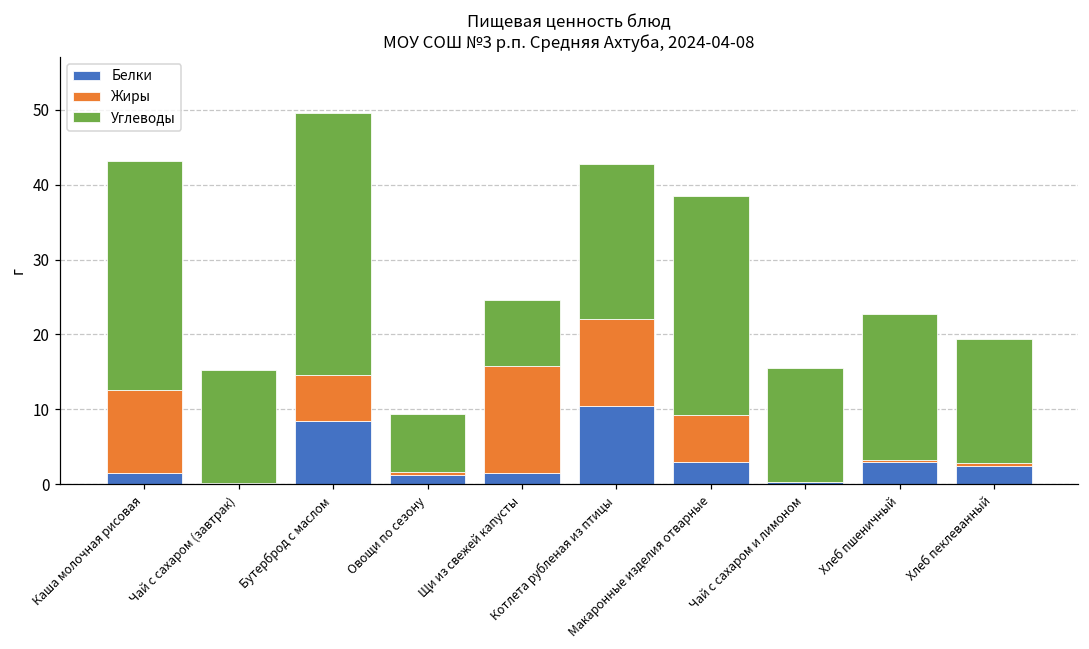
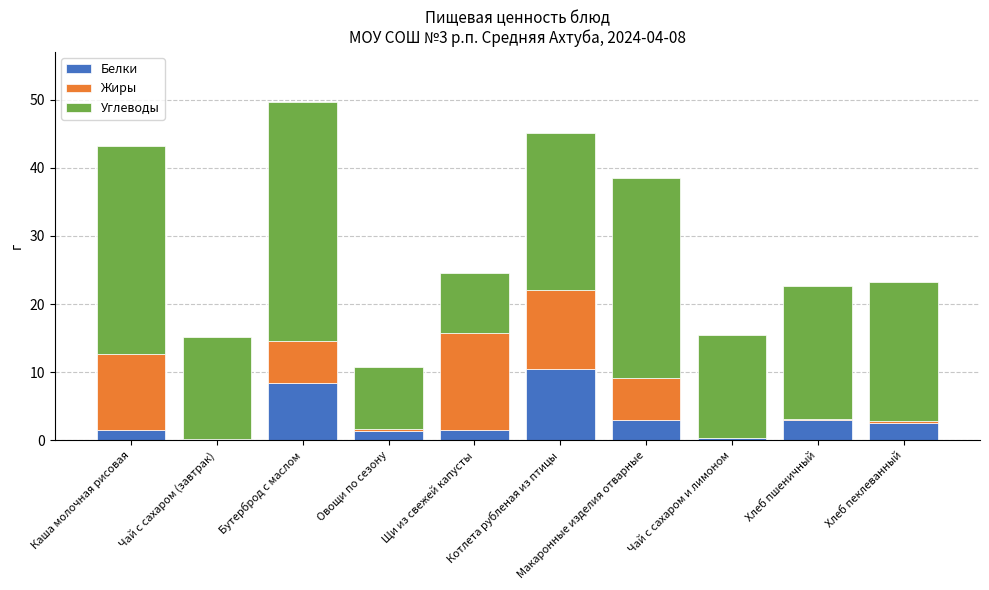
  {
    "Белки": {
      "Каша молочная рисовая": 2,
      "Бутерброд с маслом": 8,
      "Овощи по сезону": 1,
      "Щи из свежей капусты": 2,
      "Котлета рубленая из птицы": 11,
      "Макаронные изделия отварные": 3,
      "Хлеб пшеничный": 3,
      "Хлеб пеклеванный": 3
    },
    "Жиры": {
      "Каша молочная рисовая": 11,
      "Чай с сахаром (завтрак)": 0,
      "Бутерброд с маслом": 6,
      "Овощи по сезону": 0,
      "Щи из свежей капусты": 14,
      "Котлета рубленая из птицы": 12,
      "Макаронные изделия отварные": 6,
      "Чай с сахаром и лимоном": 0,
      "Хлеб пеклеванный": 0
    },
    "Углеводы": {
      "Каша молочная рисовая": 31,
      "Чай с сахаром (завтрак)": 15,
      "Бутерброд с маслом": 35,
-     "Овощи по сезону": 8,
+     "Овощи по сезону": 9,
      "Щи из свежей капусты": 9,
-     "Котлета рубленая из птицы": 21,
+     "Котлета рубленая из птицы": 23,
      "Макаронные изделия отварные": 29,
      "Чай с сахаром и лимоном": 15,
      "Хлеб пшеничный": 20,
-     "Хлеб пеклеванный": 17
+     "Хлеб пеклеванный": 20
    }
  }
